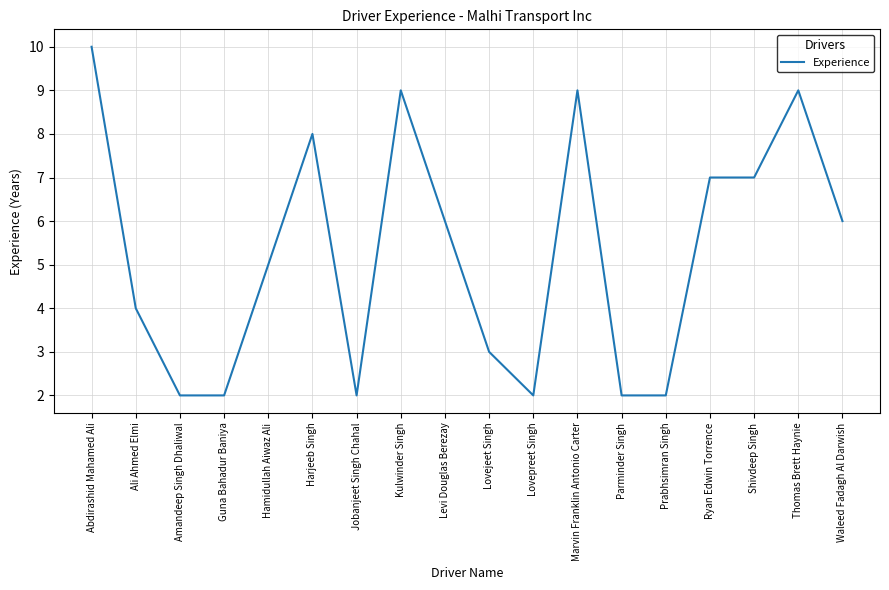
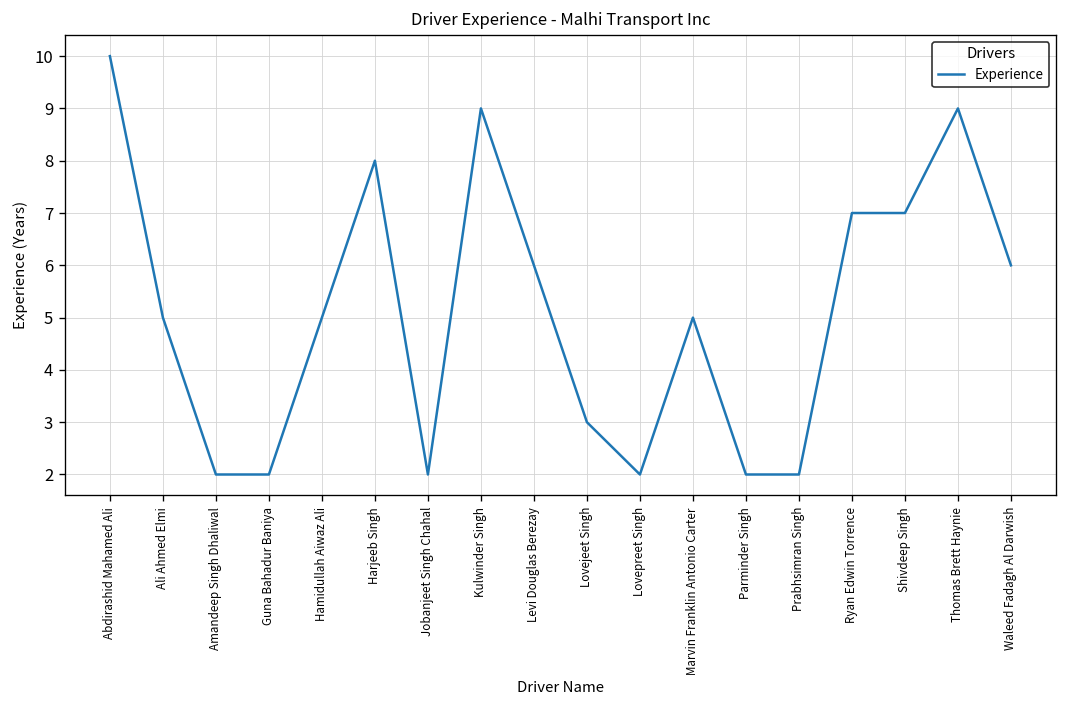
  {
    "Abdirashid Mahamed Ali": 10,
-   "Ali Ahmed Elmi": 4,
+   "Ali Ahmed Elmi": 5,
    "Amandeep Singh Dhaliwal": 2,
    "Guna Bahadur Baniya": 2,
    "Hamidullah Aiwaz Ali": 5,
    "Harjeeb Singh": 8,
    "Jobanjeet Singh Chahal": 2,
    "Kulwinder Singh": 9,
    "Levi Douglas Berezay": 6,
    "Lovejeet Singh": 3,
    "Lovepreet Singh": 2,
-   "Marvin Franklin Antonio Carter": 9,
+   "Marvin Franklin Antonio Carter": 5,
    "Parminder Singh": 2,
    "Prabhsimran Singh": 2,
    "Ryan Edwin Torrence": 7,
    "Shivdeep Singh": 7,
    "Thomas Brett Haynie": 9,
    "Waleed Fadagh Al Darwish": 6
  }
